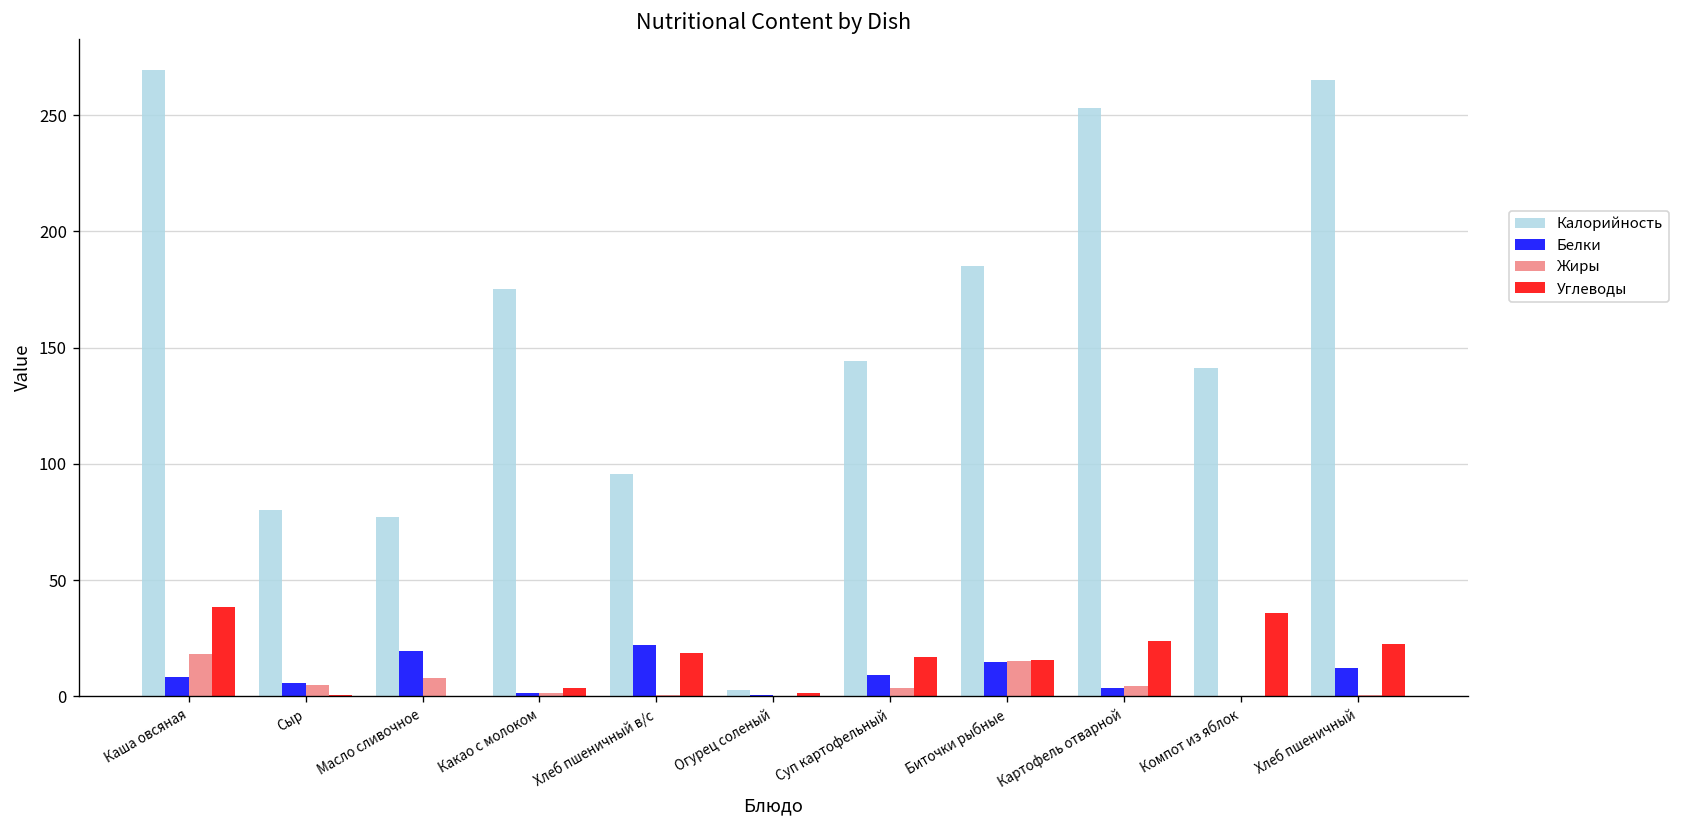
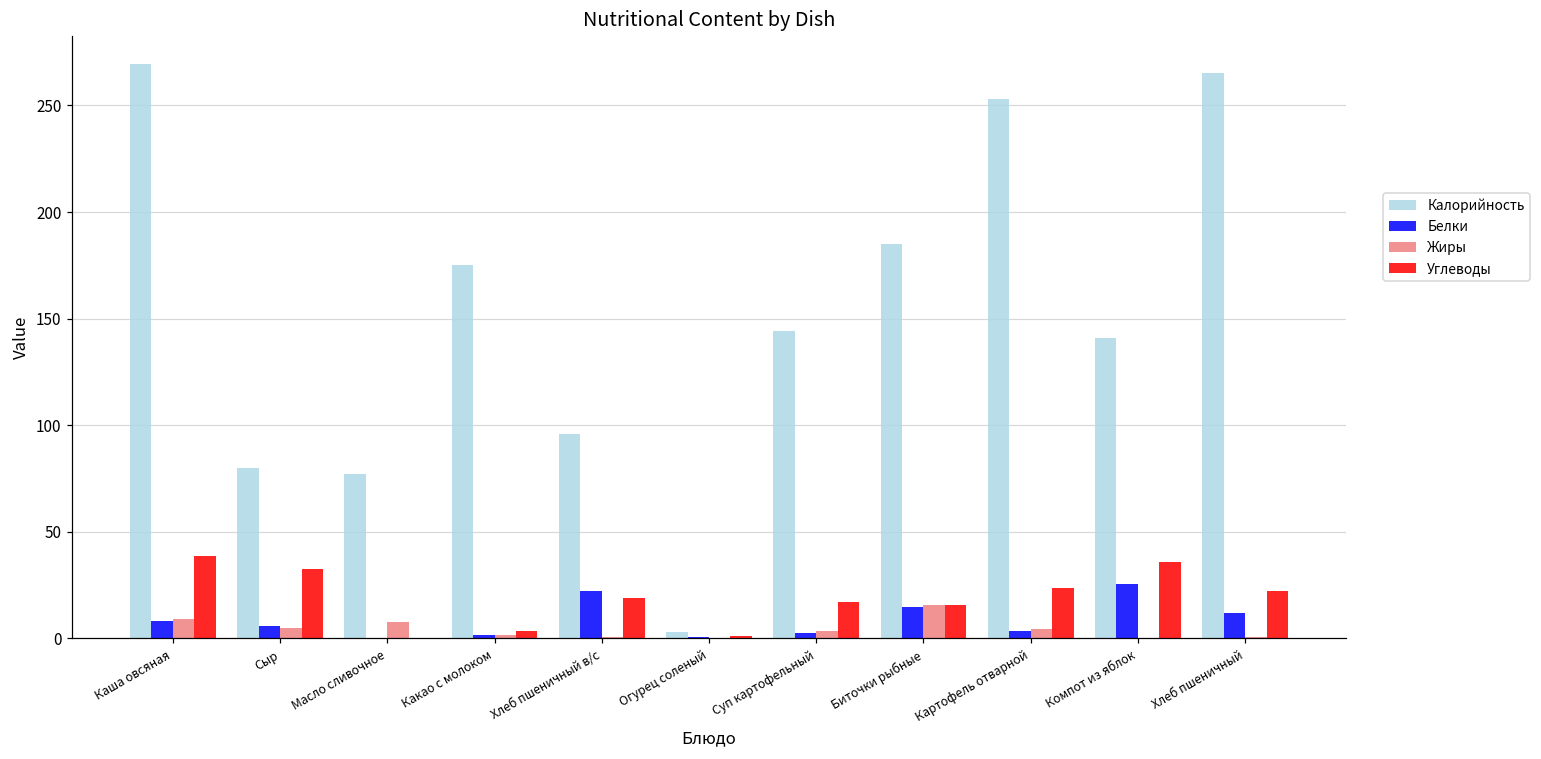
  {
    "Калорийность": {
      "Каша овсяная": 269,
      "Сыр": 80,
      "Масло сливочное": 77,
      "Какао с молоком": 175,
      "Хлеб пшеничный в/с": 96,
      "Огурец соленый": 3,
      "Суп картофельный": 144,
      "Биточки рыбные": 185,
      "Картофель отварной": 253,
      "Компот из яблок": 141,
      "Хлеб пшеничный": 265
    },
    "Белки": {
      "Каша овсяная": 8,
      "Сыр": 6,
-     "Масло сливочное": 20,
+     "Масло сливочное": 0,
      "Какао с молоком": 1,
      "Хлеб пшеничный в/с": 22,
-     "Суп картофельный": 9,
+     "Суп картофельный": 2,
      "Биточки рыбные": 15,
      "Картофель отварной": 4,
-     "Компот из яблок": 0,
+     "Компот из яблок": 25,
      "Хлеб пшеничный": 12
    },
    "Жиры": {
-     "Каша овсяная": 18,
+     "Каша овсяная": 9,
      "Сыр": 5,
      "Масло сливочное": 8,
      "Какао с молоком": 2,
      "Огурец соленый": 0,
      "Суп картофельный": 4,
      "Биточки рыбные": 15,
      "Картофель отварной": 5,
      "Компот из яблок": 0
    },
    "Углеводы": {
      "Каша овсяная": 39,
-     "Сыр": 0,
+     "Сыр": 33,
      "Какао с молоком": 4,
      "Хлеб пшеничный в/с": 19,
      "Огурец соленый": 1,
      "Суп картофельный": 17,
      "Биточки рыбные": 16,
      "Картофель отварной": 24,
      "Компот из яблок": 36,
      "Хлеб пшеничный": 22
    }
  }
